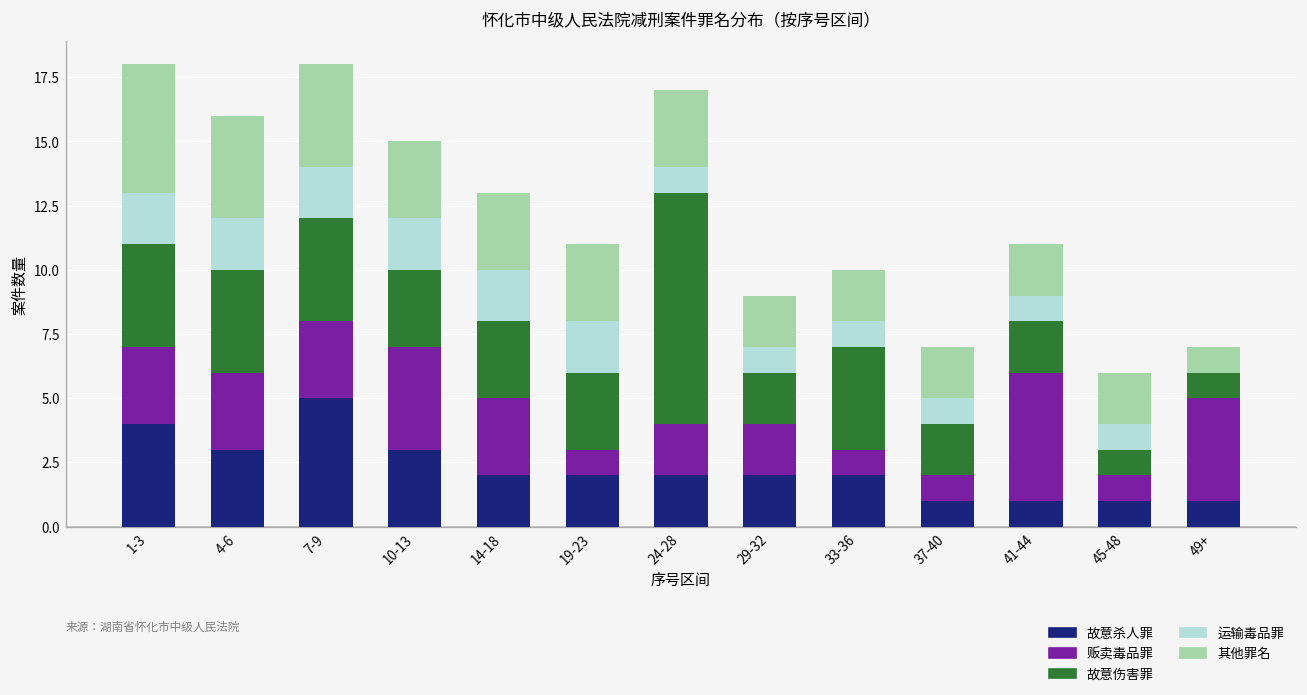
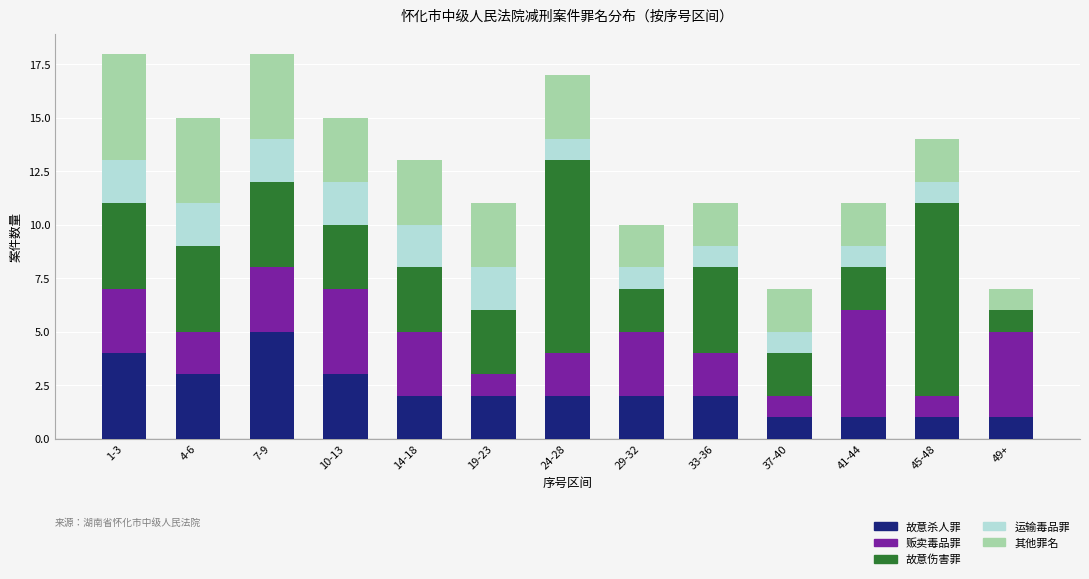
  {
    "故意杀人罪": {
      "1-3": 4,
      "4-6": 3,
      "7-9": 5,
      "10-13": 3,
      "14-18": 2,
      "19-23": 2,
      "24-28": 2,
      "29-32": 2,
      "33-36": 2,
      "37-40": 1,
      "41-44": 1,
      "45-48": 1,
      "49+": 1
    },
    "贩卖毒品罪": {
      "1-3": 3,
-     "4-6": 3,
+     "4-6": 2,
      "7-9": 3,
      "10-13": 4,
      "14-18": 3,
      "19-23": 1,
      "24-28": 2,
-     "29-32": 2,
-     "33-36": 1,
+     "29-32": 3,
+     "33-36": 2,
      "37-40": 1,
      "41-44": 5,
      "45-48": 1,
      "49+": 4
    },
    "故意伤害罪": {
      "1-3": 4,
      "4-6": 4,
      "7-9": 4,
      "10-13": 3,
      "14-18": 3,
      "19-23": 3,
      "24-28": 9,
      "29-32": 2,
      "33-36": 4,
      "37-40": 2,
      "41-44": 2,
-     "45-48": 1,
+     "45-48": 9,
      "49+": 1
    }
  }
